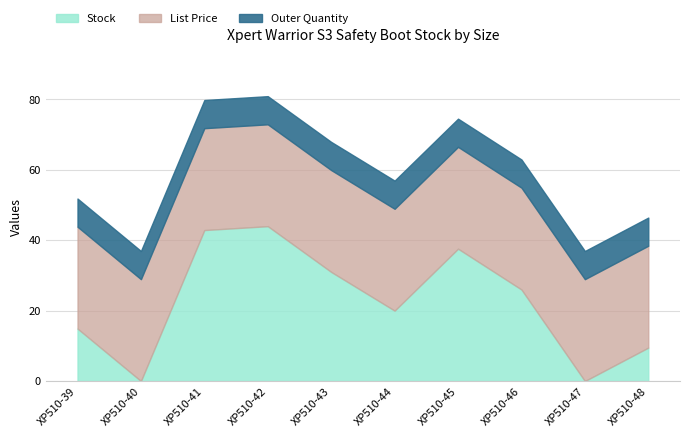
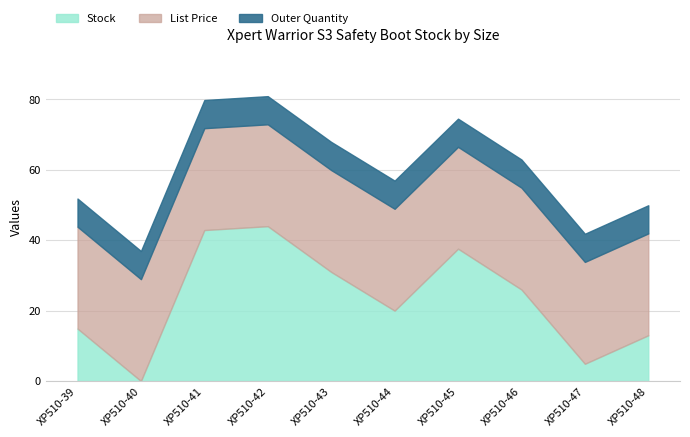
  {
    "Stock": {
      "XP510-39": 15,
      "XP510-40": 0,
      "XP510-41": 43,
      "XP510-42": 44,
      "XP510-43": 31,
      "XP510-44": 20,
      "XP510-45": 38,
      "XP510-46": 26,
-     "XP510-47": 0,
-     "XP510-48": 10
+     "XP510-47": 5,
+     "XP510-48": 13
    },
    "List Price": {
      "XP510-39": 29,
      "XP510-40": 29,
      "XP510-41": 29,
      "XP510-42": 29,
      "XP510-43": 29,
      "XP510-44": 29,
      "XP510-45": 29,
      "XP510-46": 29,
      "XP510-47": 29,
      "XP510-48": 29
    },
    "Outer Quantity": {
      "XP510-39": 8,
      "XP510-40": 8,
      "XP510-41": 8,
      "XP510-42": 8,
      "XP510-43": 8,
      "XP510-44": 8,
      "XP510-45": 8,
      "XP510-46": 8,
      "XP510-47": 8,
      "XP510-48": 8
    }
  }
